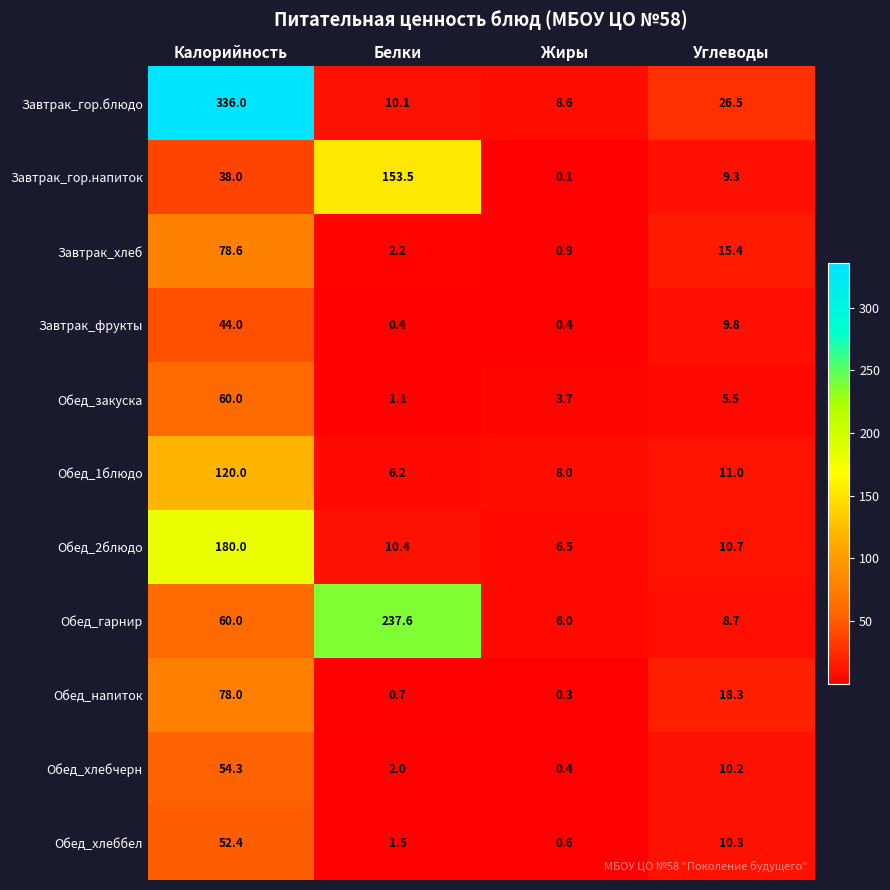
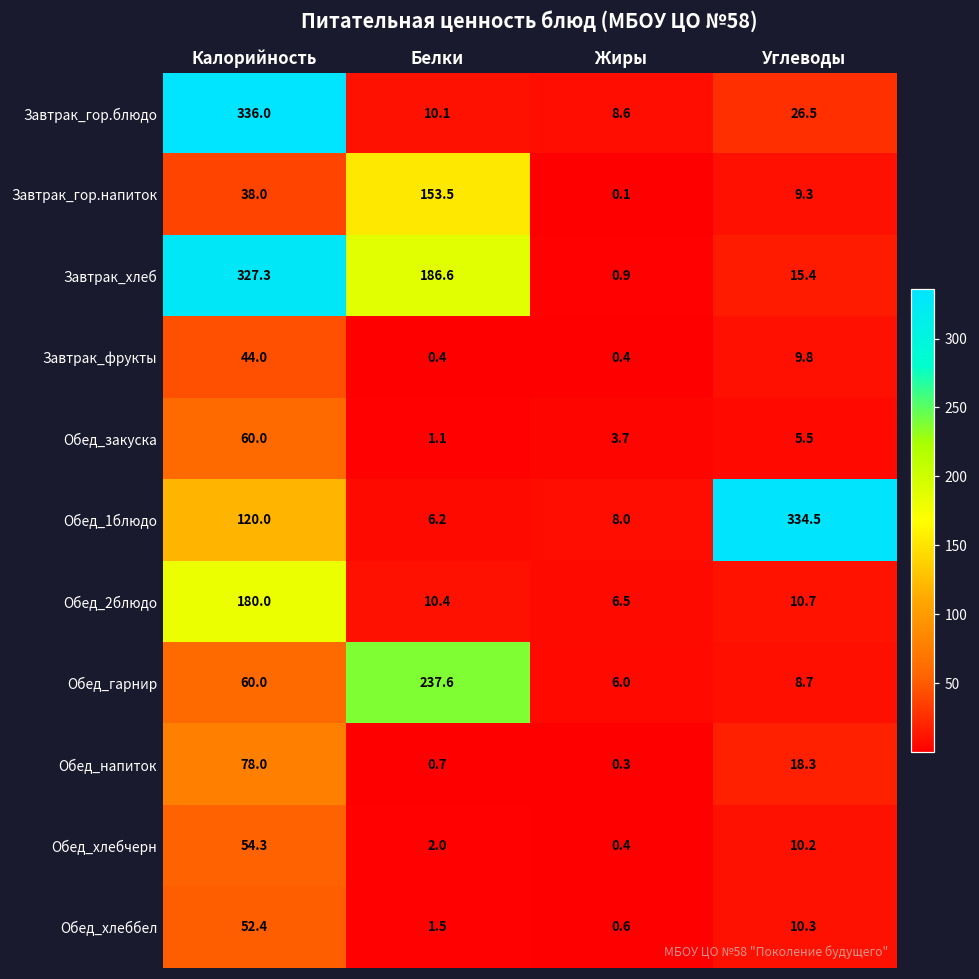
  {
    "Завтрак_гор.блюдо": {
      "Калорийность": 336.0,
      "Белки": 10.1,
      "Жиры": 8.6,
      "Углеводы": 26.5
    },
    "Завтрак_гор.напиток": {
      "Калорийность": 38.0,
      "Белки": 153.5,
      "Жиры": 0.1,
      "Углеводы": 9.3
    },
    "Завтрак_хлеб": {
-     "Калорийность": 78.6,
-     "Белки": 2.2,
+     "Калорийность": 327.3,
+     "Белки": 186.6,
      "Жиры": 0.9,
      "Углеводы": 15.4
    },
    "Завтрак_фрукты": {
      "Калорийность": 44.0,
      "Белки": 0.4,
      "Жиры": 0.4,
      "Углеводы": 9.8
    },
    "Обед_закуска": {
      "Калорийность": 60.0,
      "Белки": 1.1,
      "Жиры": 3.7,
      "Углеводы": 5.5
    },
    "Обед_1блюдо": {
      "Калорийность": 120.0,
      "Белки": 6.2,
      "Жиры": 8.0,
-     "Углеводы": 11.0
+     "Углеводы": 334.5
    },
    "Обед_2блюдо": {
      "Калорийность": 180.0,
      "Белки": 10.4,
      "Жиры": 6.5,
      "Углеводы": 10.7
    },
    "Обед_гарнир": {
      "Калорийность": 60.0,
      "Белки": 237.6,
      "Жиры": 6.0,
      "Углеводы": 8.7
    },
    "Обед_напиток": {
      "Калорийность": 78.0,
      "Белки": 0.7,
      "Жиры": 0.3,
      "Углеводы": 18.3
    },
    "Обед_хлебчерн": {
      "Калорийность": 54.3,
      "Белки": 2.0,
      "Жиры": 0.4,
      "Углеводы": 10.2
    },
    "Обед_хлеббел": {
      "Калорийность": 52.4,
      "Белки": 1.5,
      "Жиры": 0.6
    }
  }
